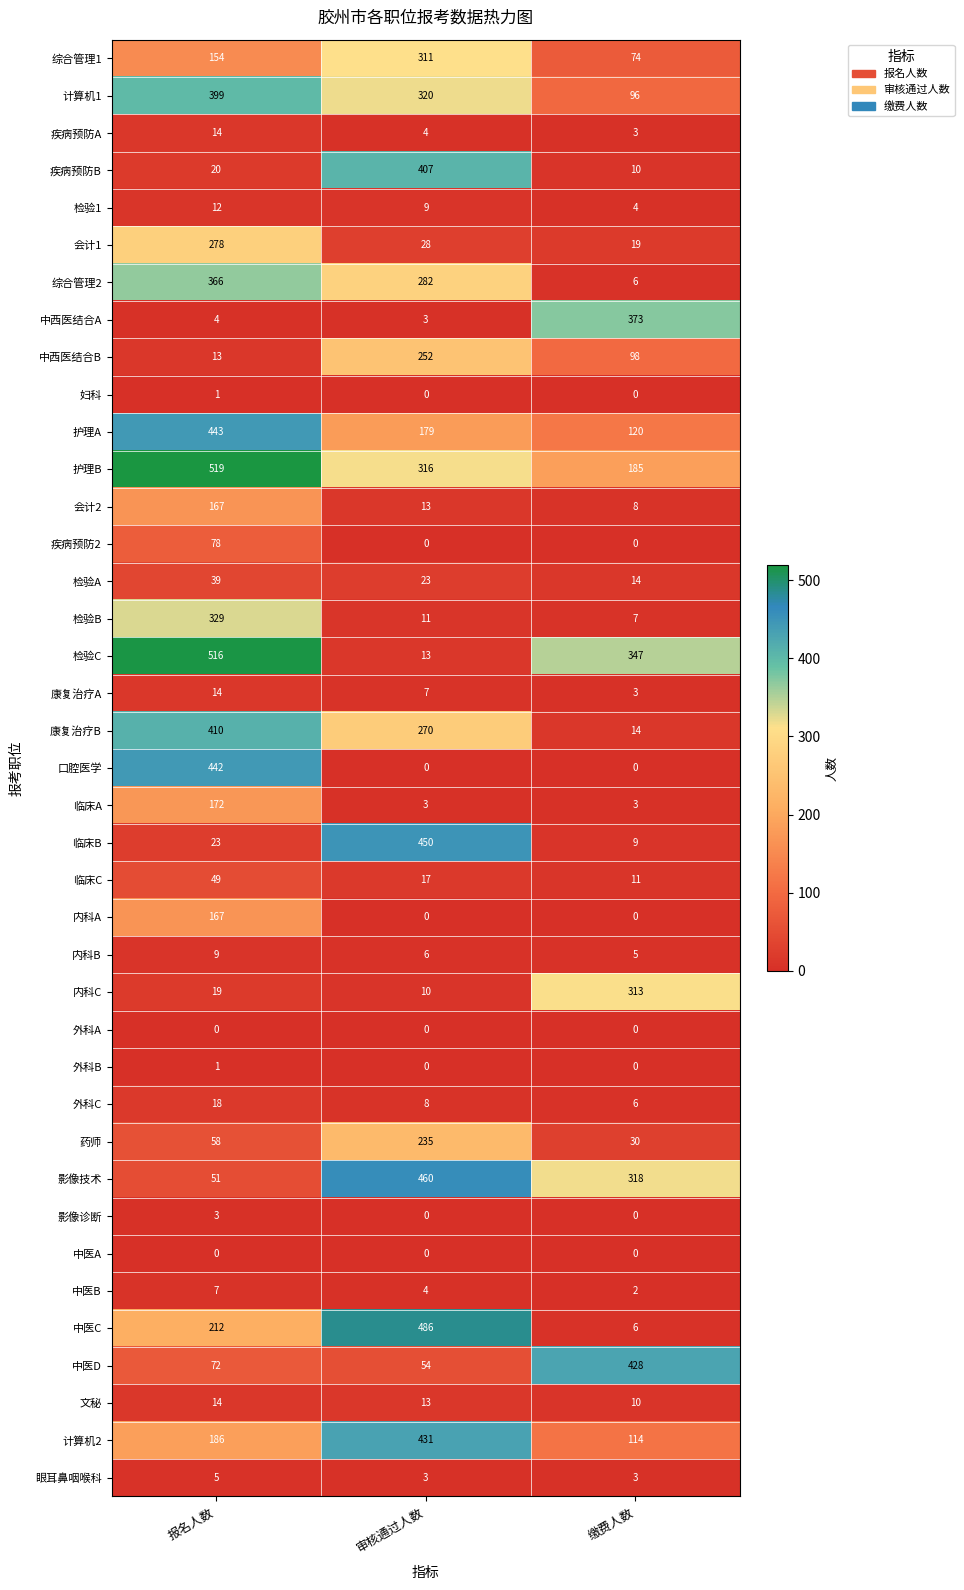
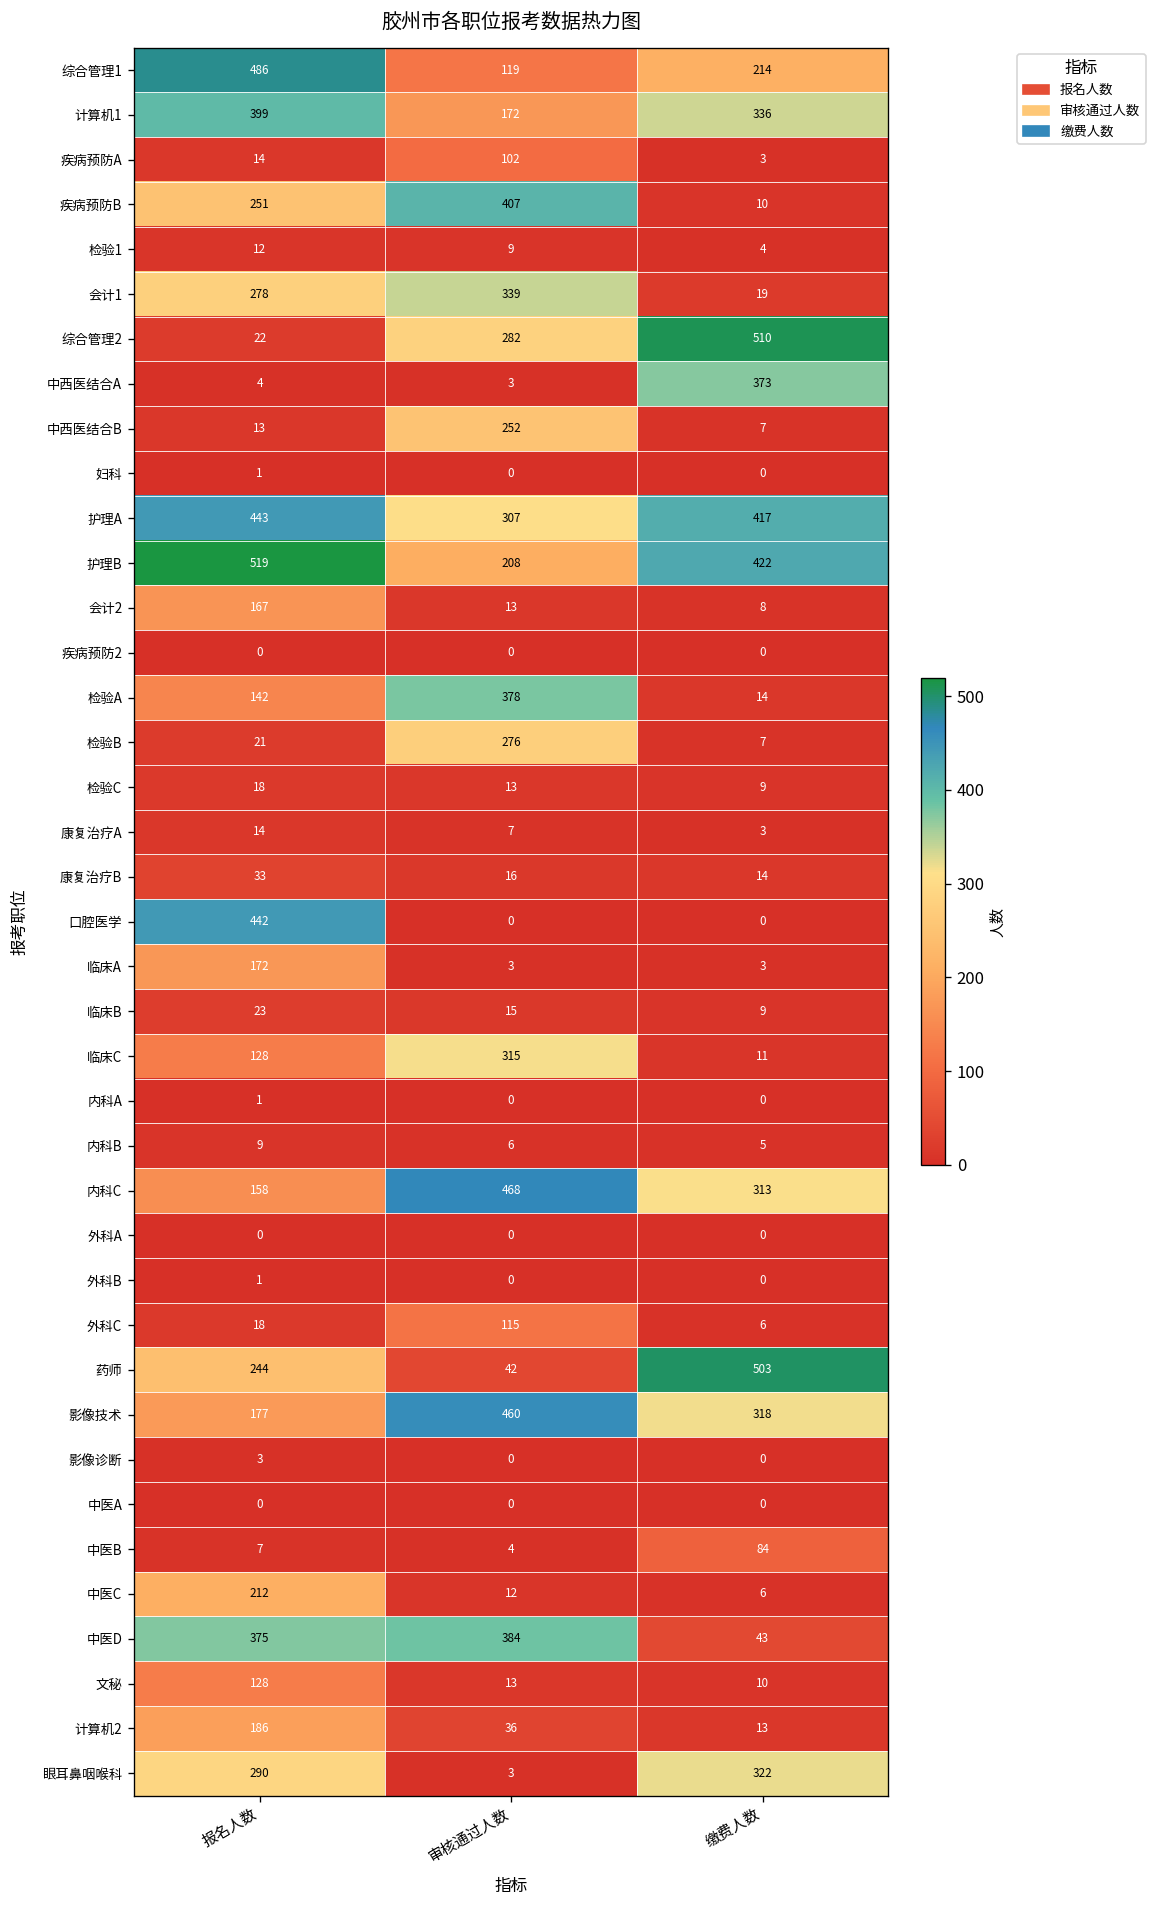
  {
    "综合管理1": {
-     "报名人数": 154,
-     "审核通过人数": 311,
-     "缴费人数": 74
+     "报名人数": 486,
+     "审核通过人数": 119,
+     "缴费人数": 214
    },
    "计算机1": {
      "报名人数": 399,
-     "审核通过人数": 320,
-     "缴费人数": 96
+     "审核通过人数": 172,
+     "缴费人数": 336
    },
    "疾病预防A": {
      "报名人数": 14,
-     "审核通过人数": 4,
+     "审核通过人数": 102,
      "缴费人数": 3
    },
    "疾病预防B": {
-     "报名人数": 20,
+     "报名人数": 251,
      "审核通过人数": 407,
      "缴费人数": 10
    },
    "检验1": {
      "报名人数": 12,
      "审核通过人数": 9,
      "缴费人数": 4
    },
    "会计1": {
      "报名人数": 278,
-     "审核通过人数": 28,
+     "审核通过人数": 339,
      "缴费人数": 19
    },
    "综合管理2": {
-     "报名人数": 366,
+     "报名人数": 22,
      "审核通过人数": 282,
-     "缴费人数": 6
+     "缴费人数": 510
    },
    "中西医结合A": {
      "报名人数": 4,
      "审核通过人数": 3,
      "缴费人数": 373
    },
    "中西医结合B": {
      "报名人数": 13,
      "审核通过人数": 252,
-     "缴费人数": 98
+     "缴费人数": 7
    },
    "妇科": {
      "报名人数": 1,
      "审核通过人数": 0,
      "缴费人数": 0
    },
    "护理A": {
      "报名人数": 443,
-     "审核通过人数": 179,
-     "缴费人数": 120
+     "审核通过人数": 307,
+     "缴费人数": 417
    },
    "护理B": {
      "报名人数": 519,
-     "审核通过人数": 316,
-     "缴费人数": 185
+     "审核通过人数": 208,
+     "缴费人数": 422
    },
    "会计2": {
      "报名人数": 167,
      "审核通过人数": 13,
      "缴费人数": 8
    },
    "疾病预防2": {
-     "报名人数": 78,
+     "报名人数": 0,
      "审核通过人数": 0,
      "缴费人数": 0
    },
    "检验A": {
-     "报名人数": 39,
-     "审核通过人数": 23,
+     "报名人数": 142,
+     "审核通过人数": 378,
      "缴费人数": 14
    },
    "检验B": {
-     "报名人数": 329,
-     "审核通过人数": 11,
+     "报名人数": 21,
+     "审核通过人数": 276,
      "缴费人数": 7
    },
    "检验C": {
-     "报名人数": 516,
+     "报名人数": 18,
      "审核通过人数": 13,
-     "缴费人数": 347
+     "缴费人数": 9
    },
    "康复治疗A": {
      "报名人数": 14,
      "审核通过人数": 7,
      "缴费人数": 3
    },
    "康复治疗B": {
-     "报名人数": 410,
-     "审核通过人数": 270,
+     "报名人数": 33,
+     "审核通过人数": 16,
      "缴费人数": 14
    },
    "口腔医学": {
      "报名人数": 442,
      "审核通过人数": 0,
      "缴费人数": 0
    },
    "临床A": {
      "报名人数": 172,
      "审核通过人数": 3,
      "缴费人数": 3
    },
    "临床B": {
      "报名人数": 23,
-     "审核通过人数": 450,
+     "审核通过人数": 15,
      "缴费人数": 9
    },
    "临床C": {
-     "报名人数": 49,
-     "审核通过人数": 17,
+     "报名人数": 128,
+     "审核通过人数": 315,
      "缴费人数": 11
    },
    "内科A": {
-     "报名人数": 167,
+     "报名人数": 1,
      "审核通过人数": 0,
      "缴费人数": 0
    },
    "内科B": {
      "报名人数": 9,
      "审核通过人数": 6,
      "缴费人数": 5
    },
    "内科C": {
-     "报名人数": 19,
-     "审核通过人数": 10,
+     "报名人数": 158,
+     "审核通过人数": 468,
      "缴费人数": 313
    },
    "外科A": {
      "报名人数": 0,
      "审核通过人数": 0,
      "缴费人数": 0
    },
    "外科B": {
      "报名人数": 1,
      "审核通过人数": 0,
      "缴费人数": 0
    },
    "外科C": {
      "报名人数": 18,
-     "审核通过人数": 8,
+     "审核通过人数": 115,
      "缴费人数": 6
    },
    "药师": {
-     "报名人数": 58,
-     "审核通过人数": 235,
-     "缴费人数": 30
+     "报名人数": 244,
+     "审核通过人数": 42,
+     "缴费人数": 503
    },
    "影像技术": {
-     "报名人数": 51,
+     "报名人数": 177,
      "审核通过人数": 460,
      "缴费人数": 318
    },
    "影像诊断": {
      "报名人数": 3,
      "审核通过人数": 0,
      "缴费人数": 0
    },
    "中医A": {
      "报名人数": 0,
      "审核通过人数": 0,
      "缴费人数": 0
    },
    "中医B": {
      "报名人数": 7,
      "审核通过人数": 4,
-     "缴费人数": 2
+     "缴费人数": 84
    },
    "中医C": {
      "报名人数": 212,
-     "审核通过人数": 486,
+     "审核通过人数": 12,
      "缴费人数": 6
    },
    "中医D": {
-     "报名人数": 72,
-     "审核通过人数": 54,
-     "缴费人数": 428
+     "报名人数": 375,
+     "审核通过人数": 384,
+     "缴费人数": 43
    },
    "文秘": {
-     "报名人数": 14,
+     "报名人数": 128,
      "审核通过人数": 13,
      "缴费人数": 10
    },
    "计算机2": {
      "报名人数": 186,
-     "审核通过人数": 431,
-     "缴费人数": 114
+     "审核通过人数": 36,
+     "缴费人数": 13
    },
    "眼耳鼻咽喉科": {
-     "报名人数": 5,
+     "报名人数": 290,
      "审核通过人数": 3,
-     "缴费人数": 3
+     "缴费人数": 322
    }
  }
